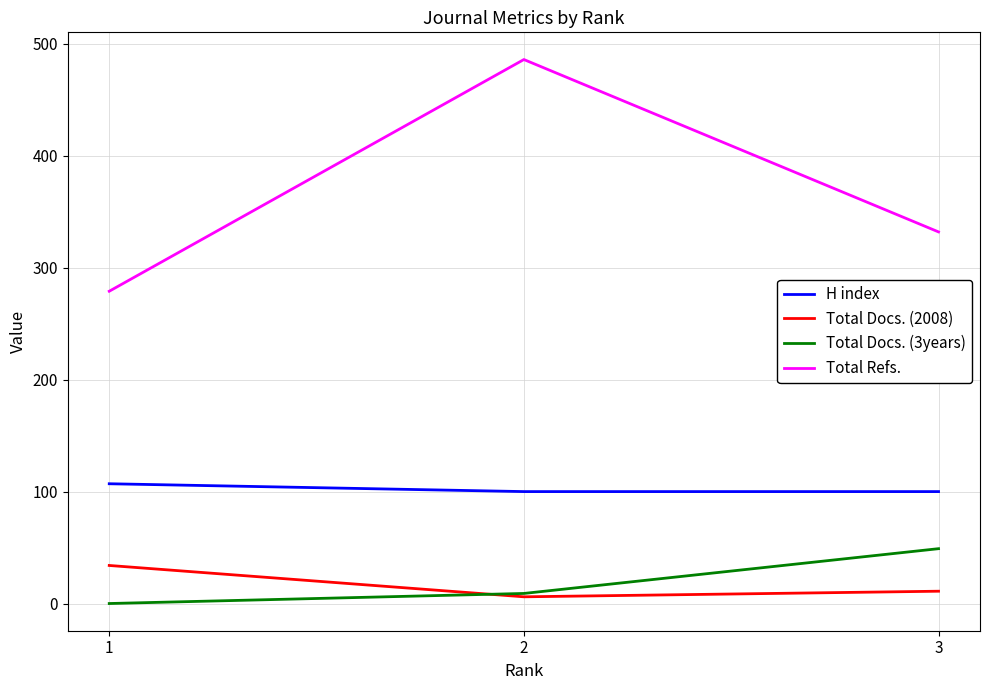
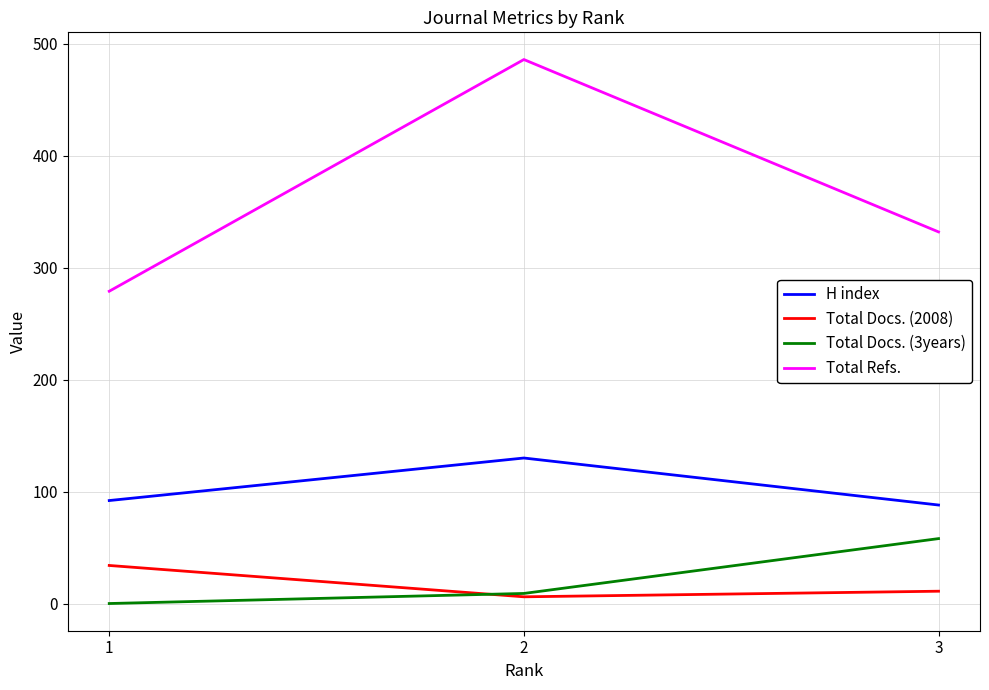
  {
    "H index": {
-     "1": 107,
-     "2": 100,
-     "3": 100
+     "1": 92,
+     "2": 130,
+     "3": 88
    },
    "Total Docs. (2008)": {
      "1": 34,
      "2": 6,
      "3": 11
    },
    "Total Docs. (3years)": {
      "1": 0,
      "2": 9,
-     "3": 49
+     "3": 58
    },
    "Total Refs.": {
      "1": 279,
      "2": 486,
      "3": 332
    }
  }
